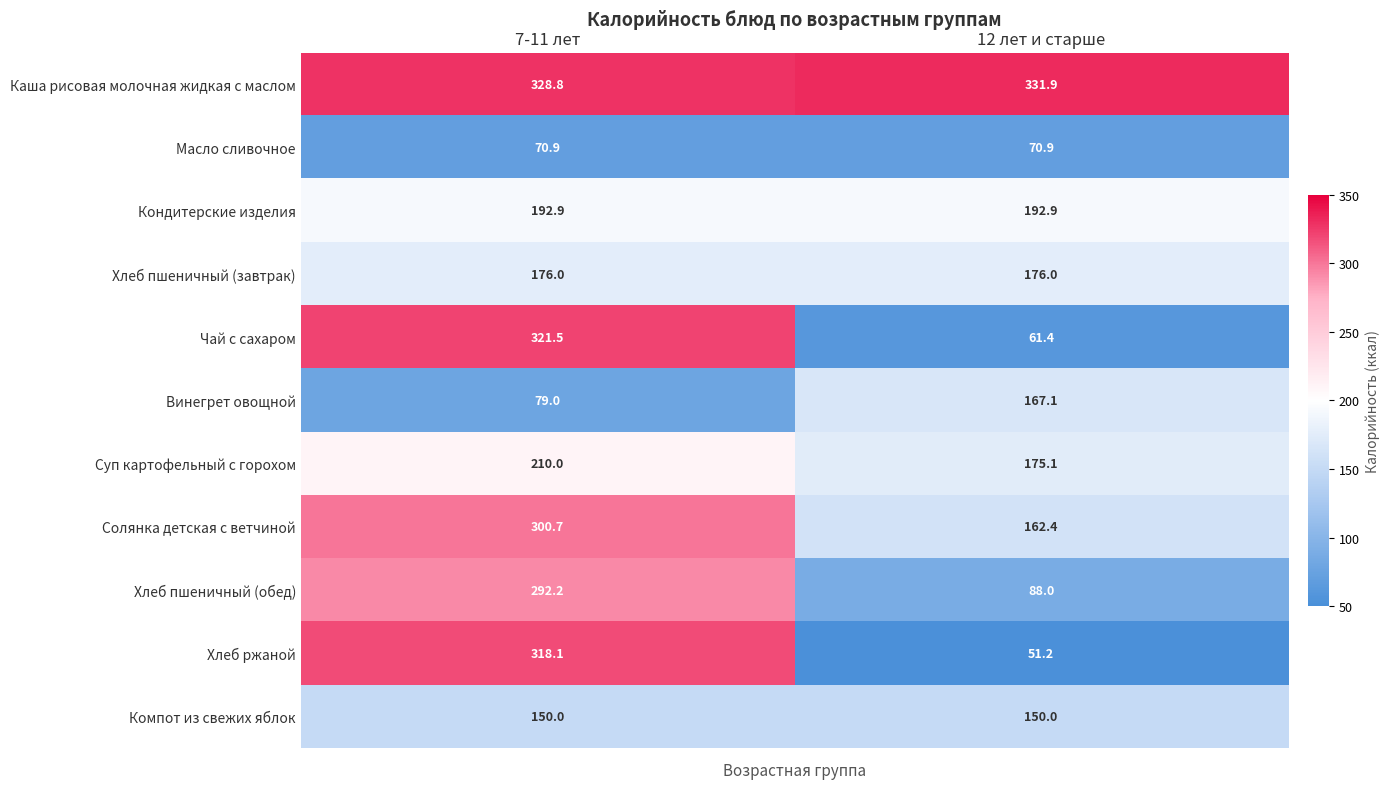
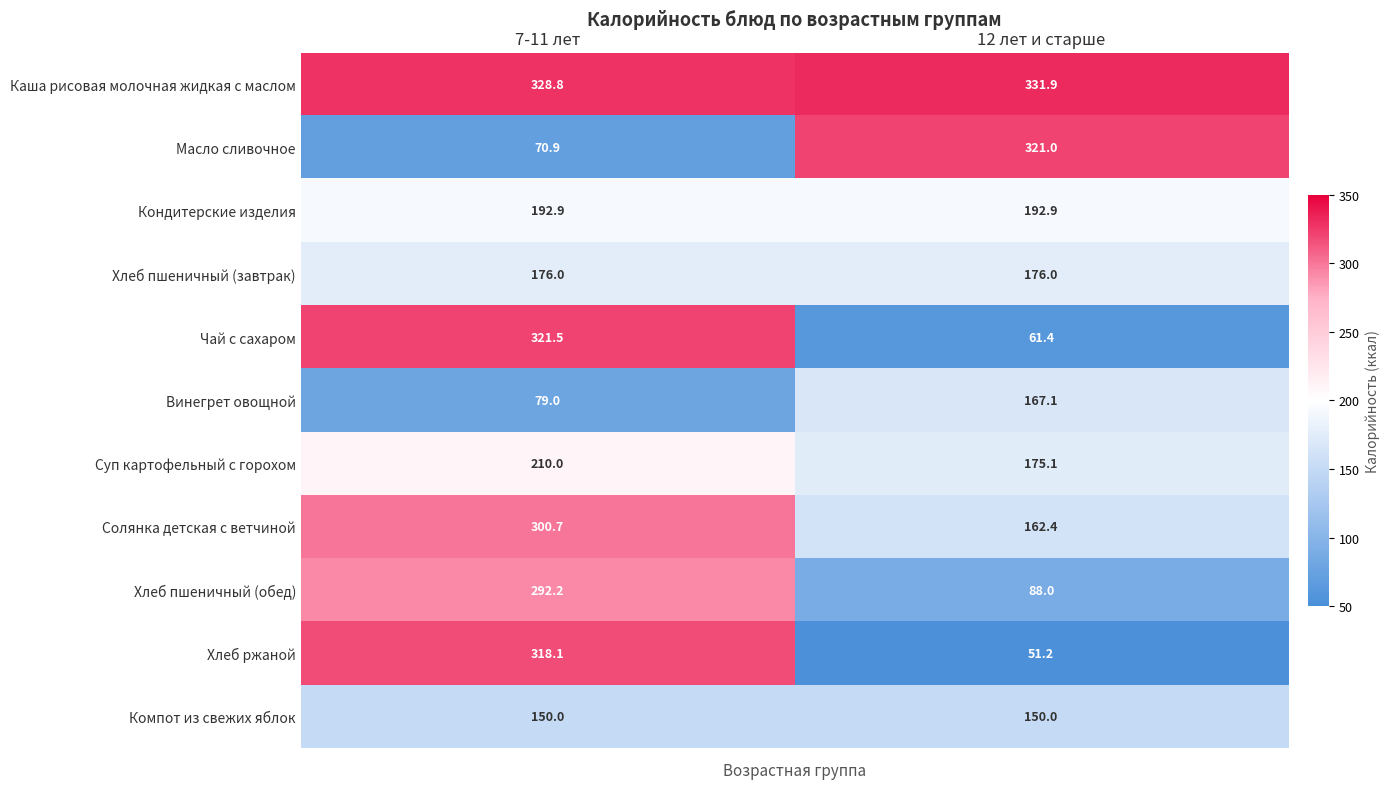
  {
    "Каша рисовая молочная жидкая с маслом": {
      "7-11 лет": 328.8,
      "12 лет и старше": 331.9
    },
    "Масло сливочное": {
      "7-11 лет": 70.9,
-     "12 лет и старше": 70.9
+     "12 лет и старше": 321.0
    },
    "Кондитерские изделия": {
      "7-11 лет": 192.9,
      "12 лет и старше": 192.9
    },
    "Хлеб пшеничный (завтрак)": {
      "7-11 лет": 176.0,
      "12 лет и старше": 176.0
    },
    "Чай с сахаром": {
      "7-11 лет": 321.5,
      "12 лет и старше": 61.4
    },
    "Винегрет овощной": {
      "7-11 лет": 79.0,
      "12 лет и старше": 167.1
    },
    "Суп картофельный с горохом": {
      "7-11 лет": 210.0,
      "12 лет и старше": 175.1
    },
    "Солянка детская с ветчиной": {
      "7-11 лет": 300.7,
      "12 лет и старше": 162.4
    },
    "Хлеб пшеничный (обед)": {
      "7-11 лет": 292.2,
      "12 лет и старше": 88.0
    },
    "Хлеб ржаной": {
      "7-11 лет": 318.1,
      "12 лет и старше": 51.2
    },
    "Компот из свежих яблок": {
      "7-11 лет": 150.0,
      "12 лет и старше": 150.0
    }
  }
